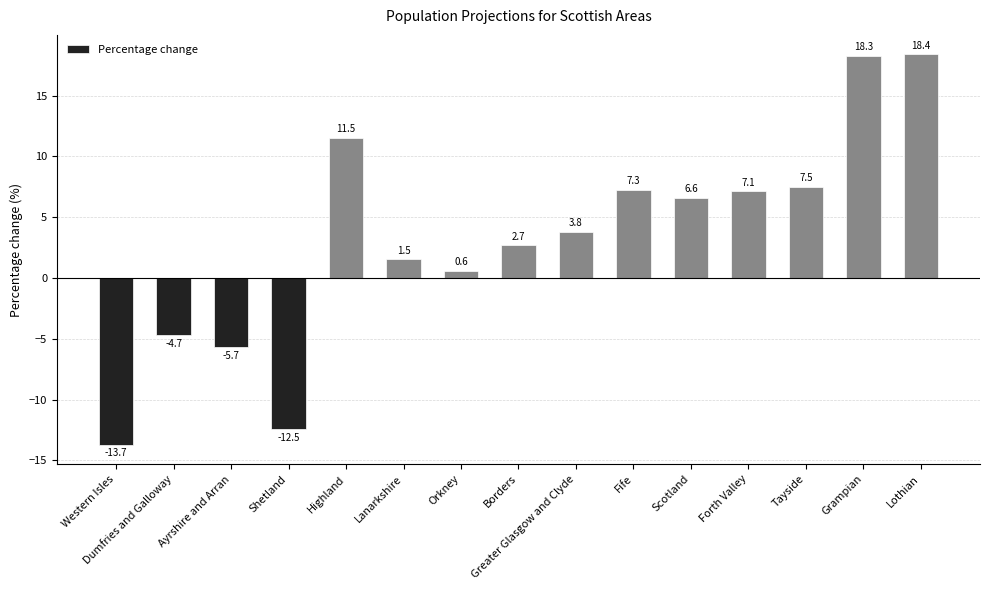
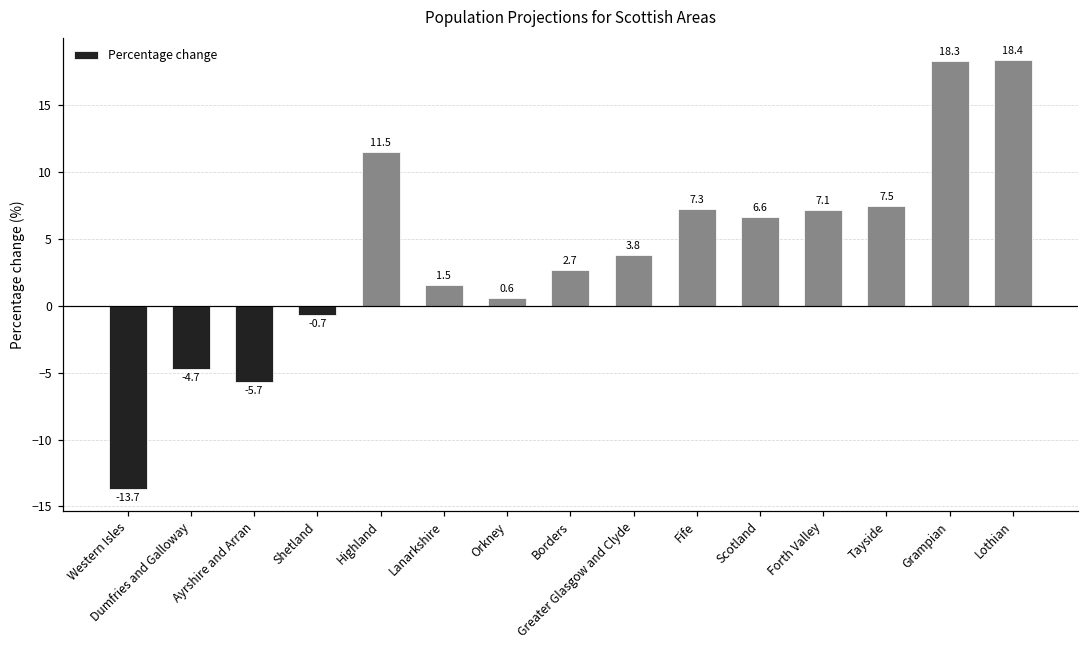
  {
    "Western Isles": -13.7,
    "Dumfries and Galloway": -4.7,
    "Ayrshire and Arran": -5.7,
-   "Shetland": -12.5,
+   "Shetland": -0.7,
    "Highland": 11.5,
    "Lanarkshire": 1.5,
    "Orkney": 0.6,
    "Borders": 2.7,
    "Greater Glasgow and Clyde": 3.8,
    "Fife": 7.3,
    "Scotland": 6.6,
    "Forth Valley": 7.1,
    "Tayside": 7.5,
    "Grampian": 18.3,
    "Lothian": 18.4
  }
